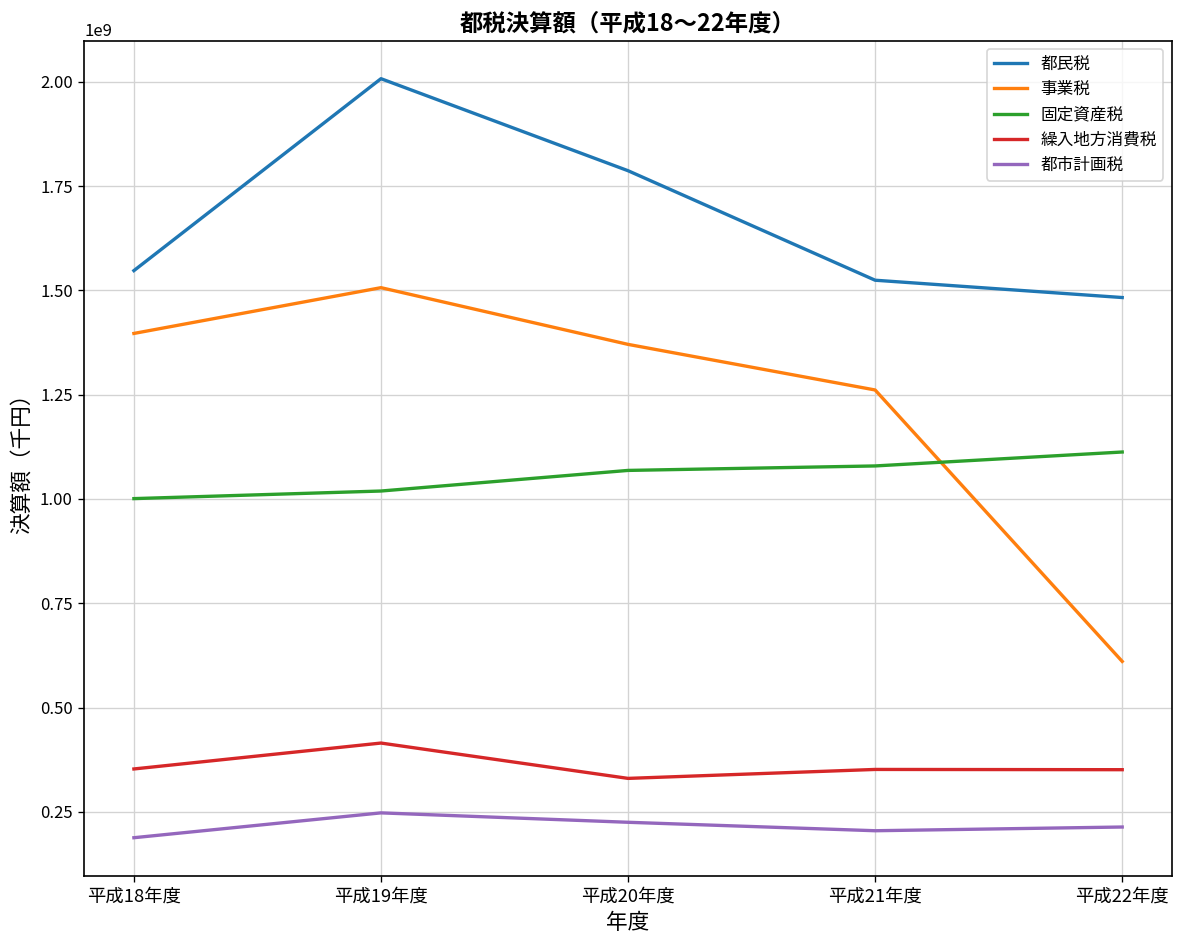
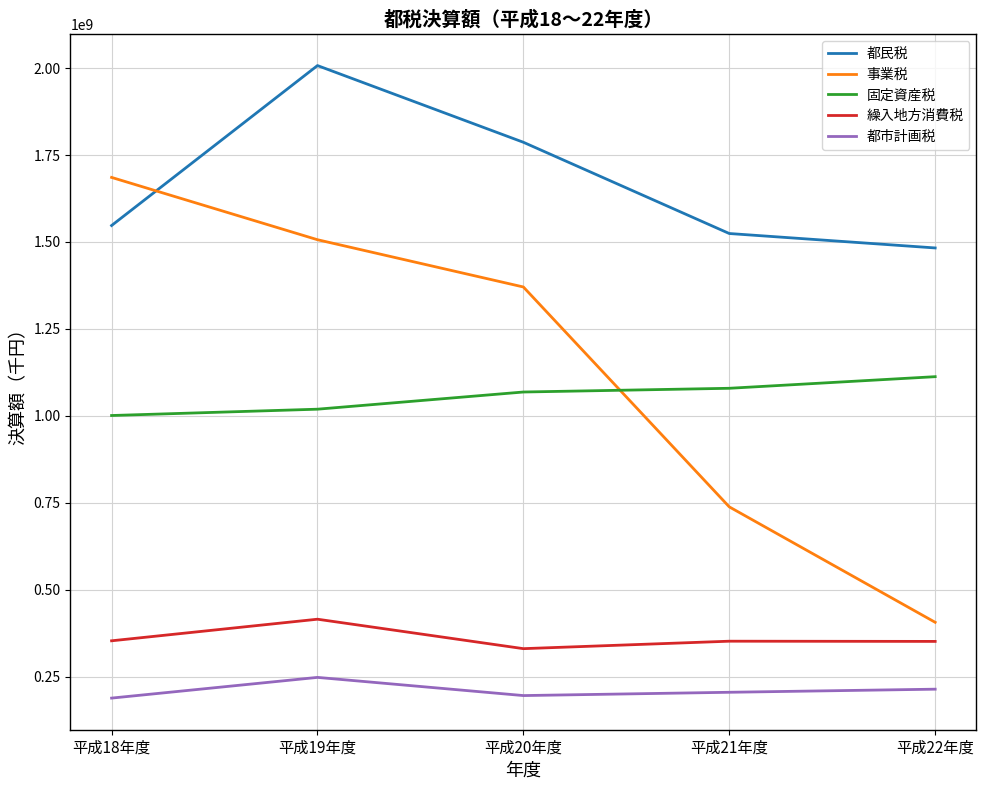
  {
    "都民税": {
      "平成18年度": 1550000000,
      "平成19年度": 2010000000,
      "平成20年度": 1790000000,
      "平成21年度": 1520000000,
      "平成22年度": 1480000000
    },
    "事業税": {
-     "平成18年度": 1400000000,
+     "平成18年度": 1690000000,
      "平成19年度": 1510000000,
      "平成20年度": 1370000000,
-     "平成21年度": 1260000000,
-     "平成22年度": 610000000
+     "平成21年度": 740000000,
+     "平成22年度": 410000000
    },
    "固定資産税": {
      "平成18年度": 1000000000,
      "平成19年度": 1020000000,
      "平成20年度": 1070000000,
      "平成21年度": 1080000000,
      "平成22年度": 1110000000
    },
    "繰入地方消費税": {
      "平成18年度": 350000000,
      "平成19年度": 410000000,
      "平成20年度": 330000000,
      "平成21年度": 350000000,
      "平成22年度": 350000000
    },
    "都市計画税": {
      "平成18年度": 190000000,
      "平成19年度": 250000000,
-     "平成20年度": 220000000,
+     "平成20年度": 200000000,
      "平成21年度": 200000000,
      "平成22年度": 210000000
    }
  }
